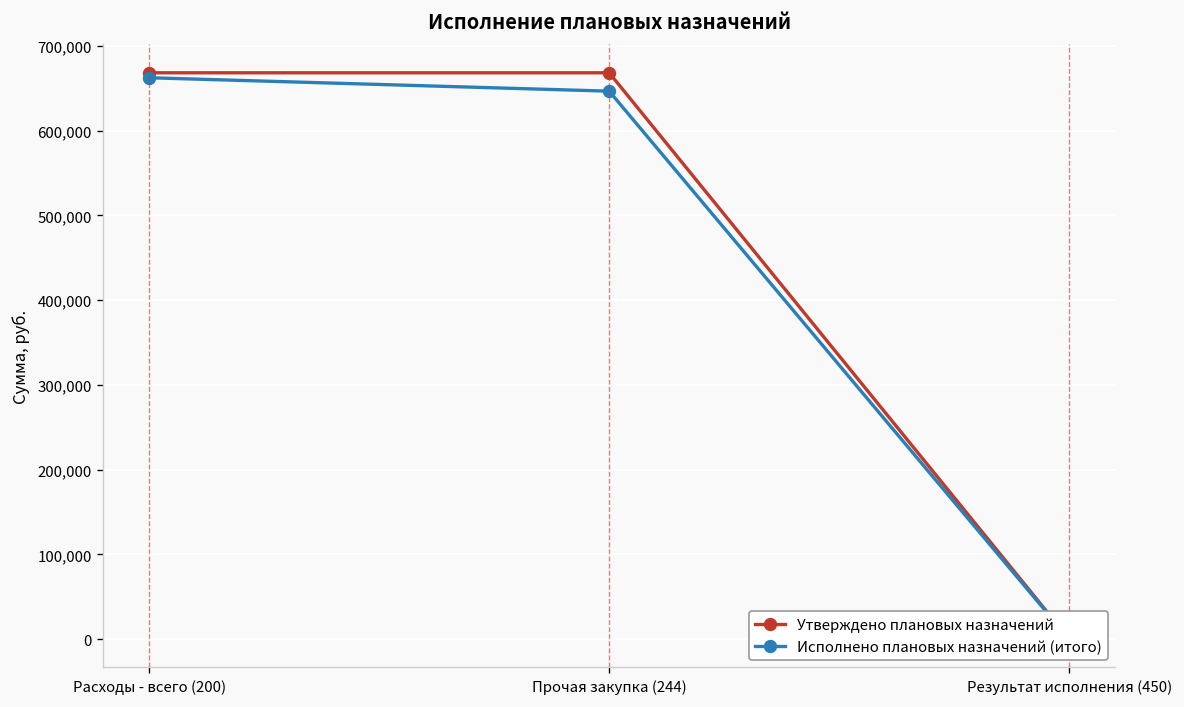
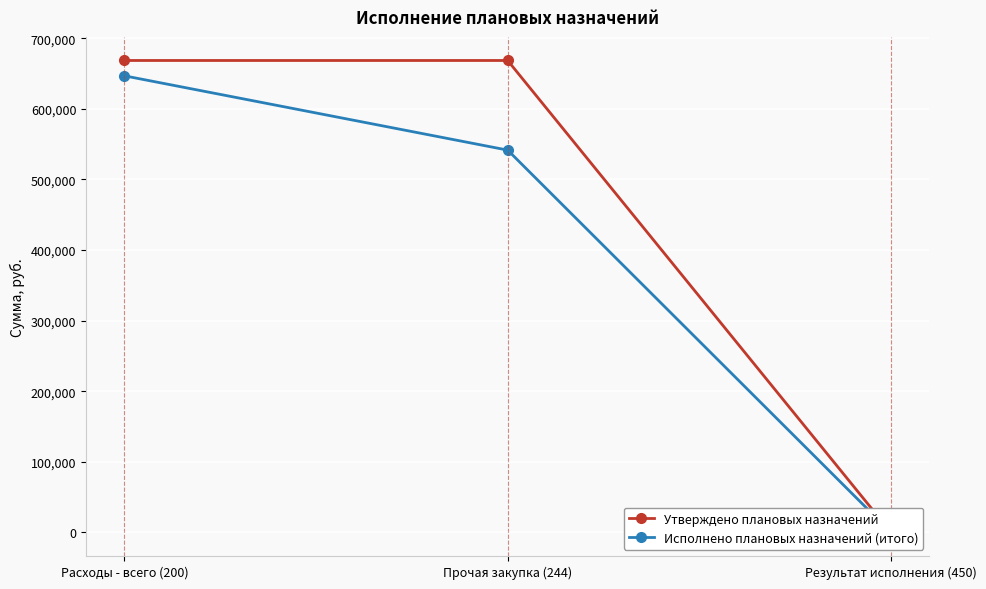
  {
    "Утверждено плановых назначений": {
      "Расходы - всего (200)": "670,000",
      "Прочая закупка (244)": "670,000"
    },
    "Исполнено плановых назначений (итого)": {
-     "Расходы - всего (200)": "660,000",
-     "Прочая закупка (244)": "650,000"
+     "Расходы - всего (200)": "650,000",
+     "Прочая закупка (244)": "540,000"
    }
  }
